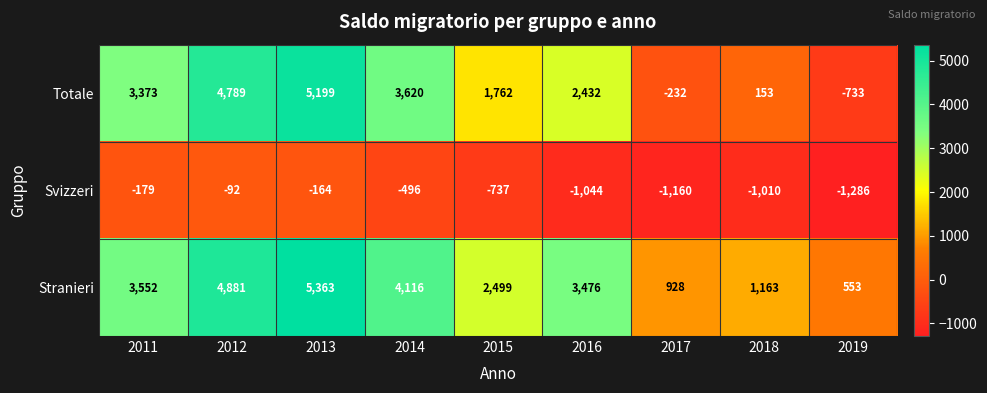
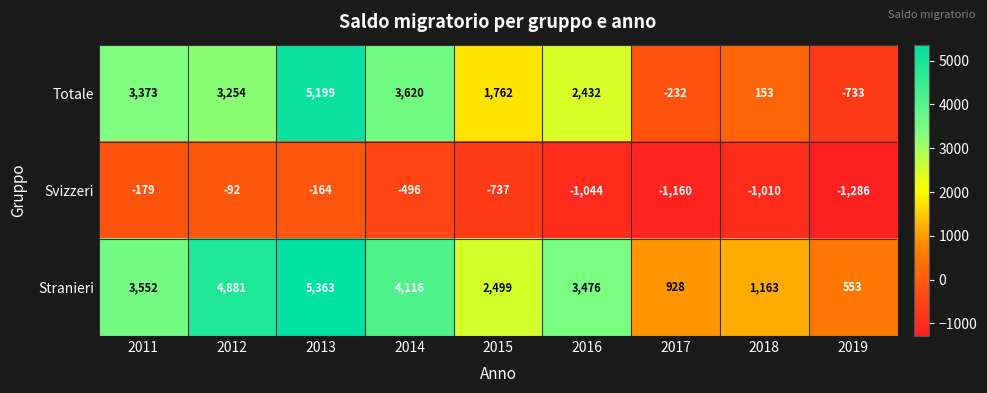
  {
    "Totale": {
      "2011": "3,373",
-     "2012": "4,789",
+     "2012": "3,254",
      "2013": "5,199",
      "2014": "3,620",
      "2015": "1,762",
      "2016": "2,432",
      "2017": "-232",
      "2018": "153",
      "2019": "-733"
    },
    "Svizzeri": {
      "2011": "-179",
      "2012": "-92",
      "2013": "-164",
      "2014": "-496",
      "2015": "-737",
      "2016": "-1,044",
      "2017": "-1,160",
      "2018": "-1,010",
      "2019": "-1,286"
    },
    "Stranieri": {
      "2011": "3,552",
      "2012": "4,881",
      "2013": "5,363",
      "2014": "4,116",
      "2015": "2,499",
      "2016": "3,476",
      "2017": "928",
      "2018": "1,163",
      "2019": "553"
    }
  }
